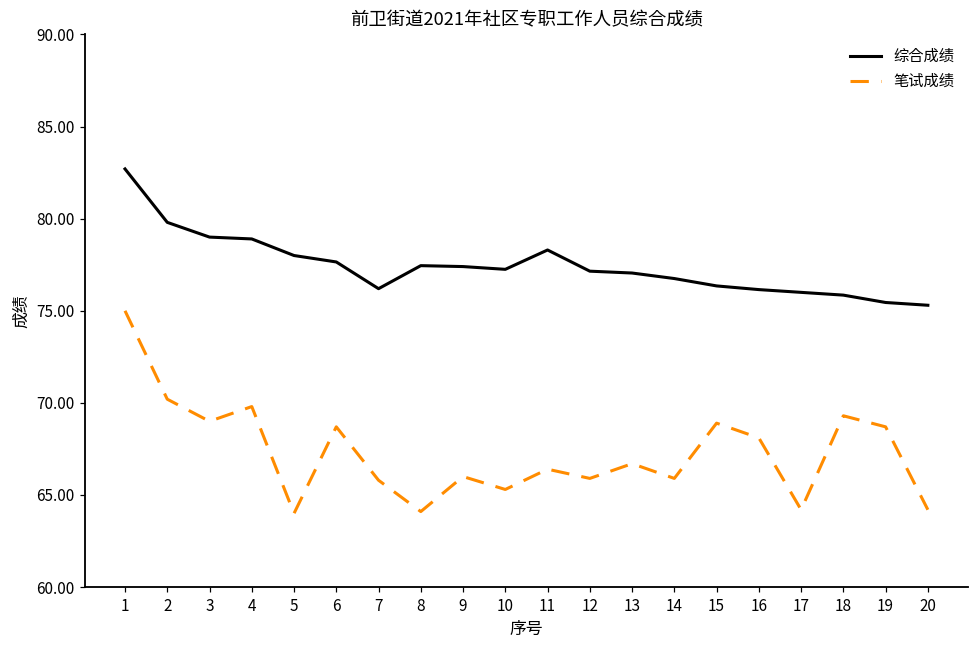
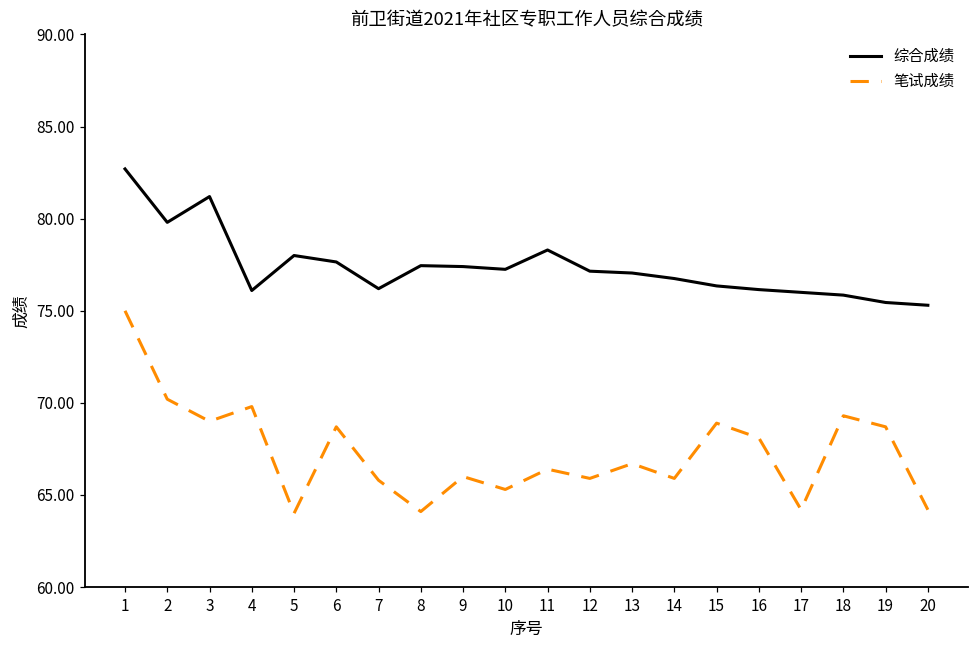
  {
    "综合成绩": {
      "1": 82.7,
      "2": 79.8,
-     "3": 79.0,
-     "4": 78.9,
+     "3": 81.2,
+     "4": 76.1,
      "5": 78.0,
      "6": 77.7,
      "7": 76.2,
      "8": 77.5,
      "9": 77.4,
      "10": 77.3,
      "11": 78.3,
      "12": 77.2,
      "13": 77.1,
      "14": 76.8,
      "15": 76.4,
      "16": 76.2,
      "17": 76.0,
      "18": 75.9,
      "19": 75.5,
      "20": 75.3
    },
    "笔试成绩": {
      "1": 75.0,
      "2": 70.2,
      "3": 69.0,
      "4": 69.8,
      "5": 64.0,
      "6": 68.7,
      "7": 65.8,
      "8": 64.1,
      "9": 66.0,
      "10": 65.3,
      "11": 66.4,
      "12": 65.9,
      "13": 66.7,
      "14": 65.9,
      "15": 68.9,
      "16": 68.1,
      "17": 64.2,
      "18": 69.3,
      "19": 68.7,
      "20": 64.2
    }
  }
